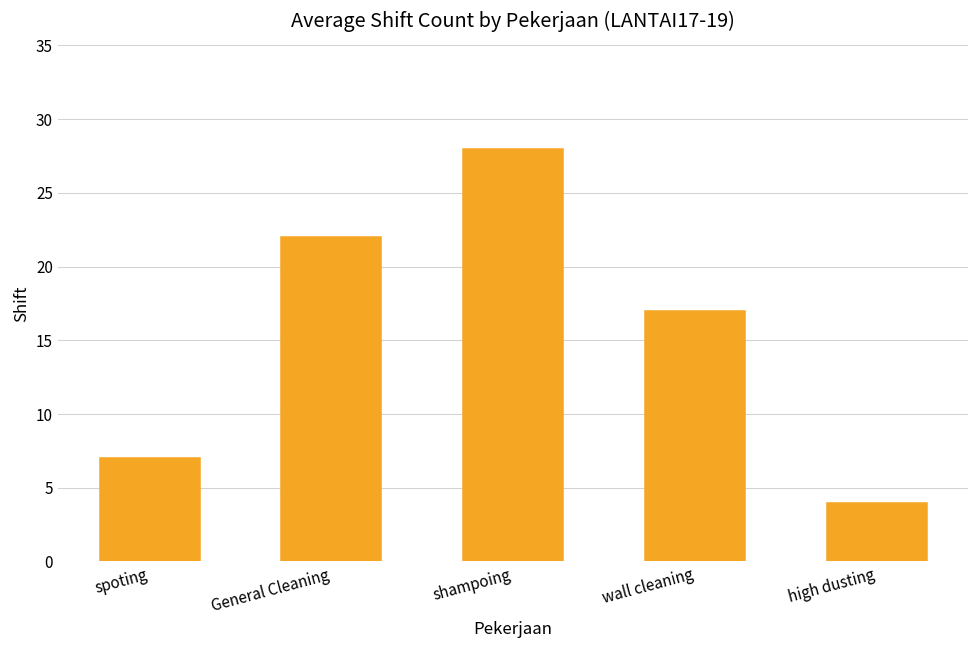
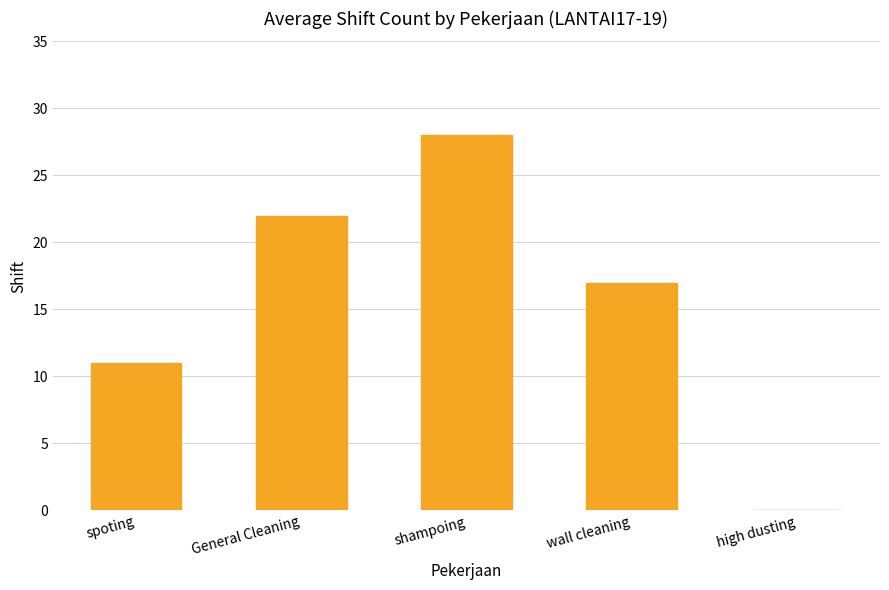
  {
-   "spoting": 7,
+   "spoting": 11,
    "General Cleaning": 22,
    "shampoing": 28,
    "wall cleaning": 17,
-   "high dusting": 4
+   "high dusting": 0
  }
